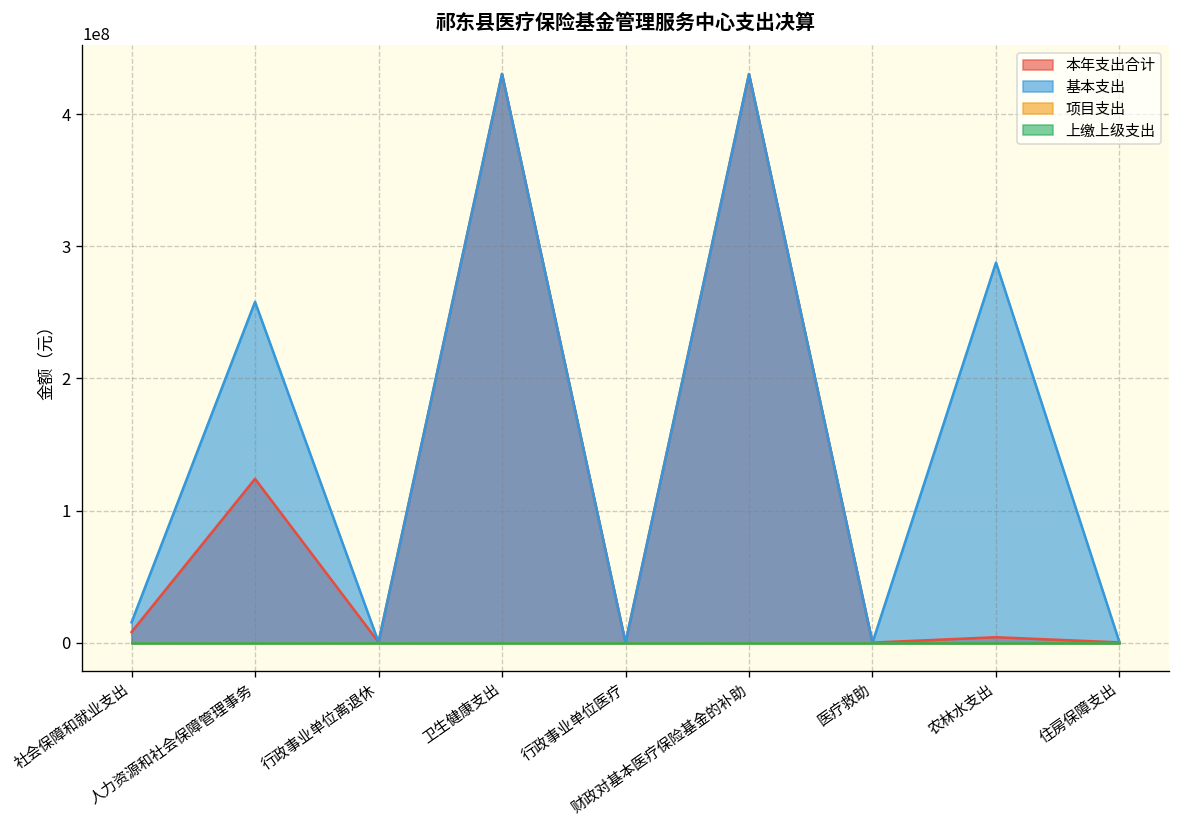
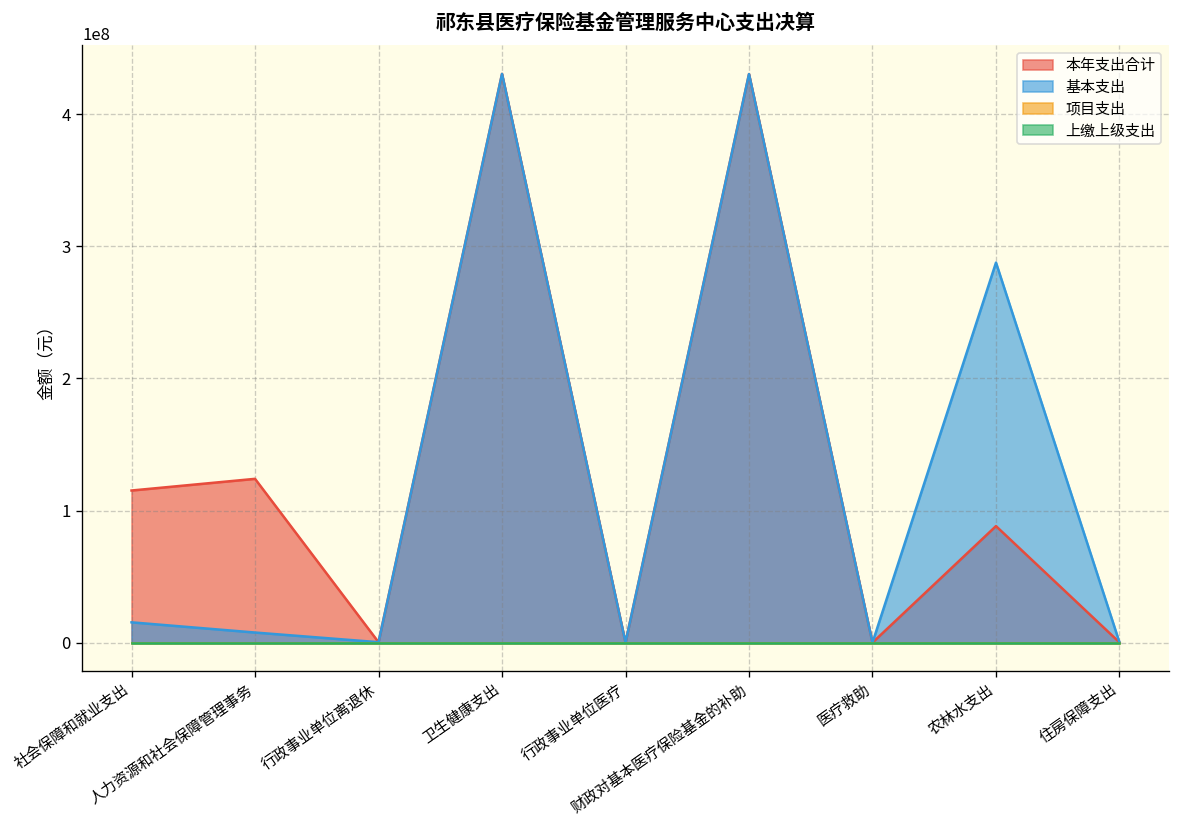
  {
    "本年支出合计": {
-     "社会保障和就业支出": 8000000,
+     "社会保障和就业支出": 115000000,
      "人力资源和社会保障管理事务": 124000000,
-     "农林水支出": 4000000
+     "农林水支出": 88000000
    },
    "基本支出": {
      "社会保障和就业支出": 15000000,
-     "人力资源和社会保障管理事务": 258000000,
+     "人力资源和社会保障管理事务": 8000000,
      "农林水支出": 288000000
    },
    "上缴上级支出": {
      "社会保障和就业支出": 0,
      "人力资源和社会保障管理事务": 0,
      "卫生健康支出": 0,
      "财政对基本医疗保险基金的补助": 0,
      "农林水支出": 0
    }
  }
